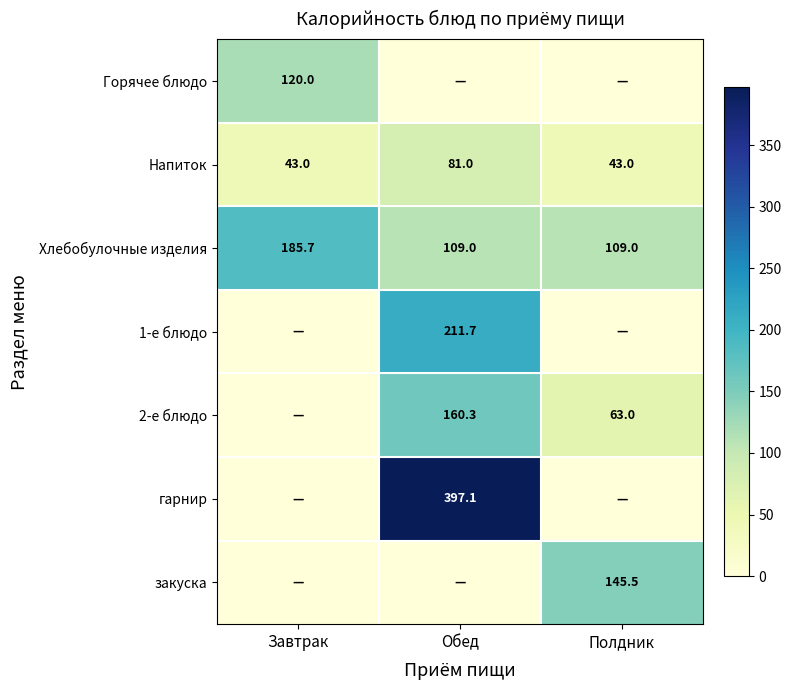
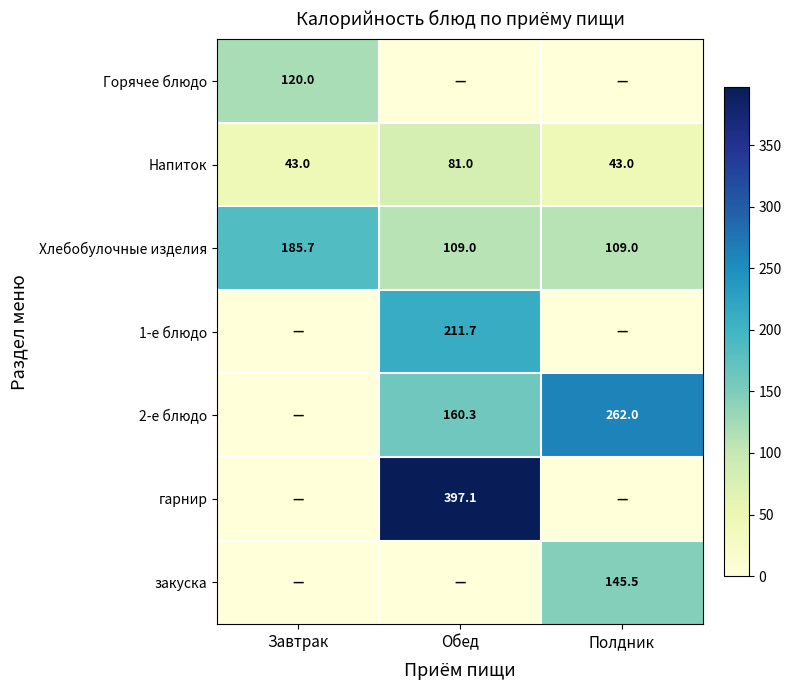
  {
    "Горячее блюдо": {
      "Завтрак": 120.0
    },
    "Напиток": {
      "Завтрак": 43.0,
      "Обед": 81.0,
      "Полдник": 43.0
    },
    "Хлебобулочные изделия": {
      "Завтрак": 185.7,
      "Обед": 109.0,
      "Полдник": 109.0
    },
    "1-е блюдо": {
      "Обед": 211.7
    },
    "2-е блюдо": {
      "Обед": 160.3,
-     "Полдник": 63.0
+     "Полдник": 262.0
    },
    "гарнир": {
      "Обед": 397.1
    },
    "закуска": {
      "Полдник": 145.5
    }
  }
